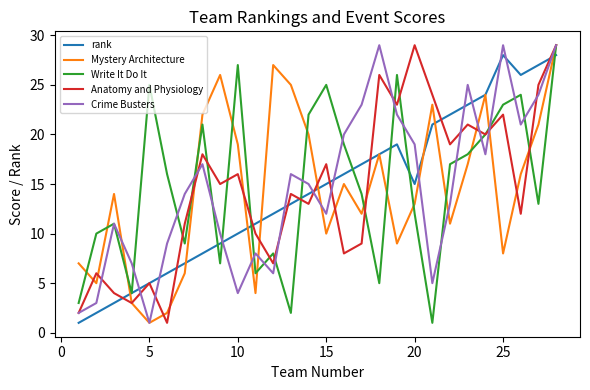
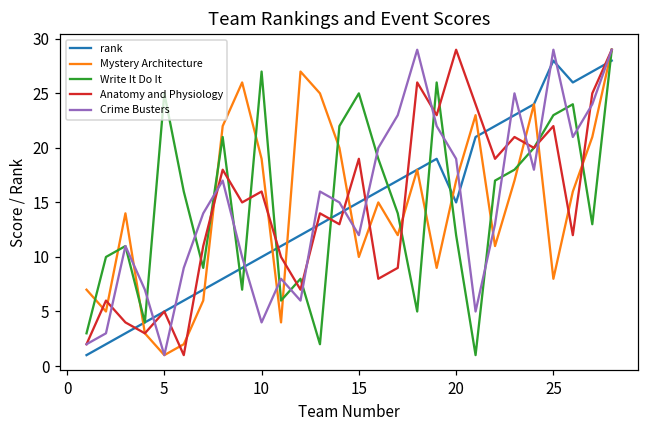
  {
    "rank": {
      "10": 10,
      "15": 15,
      "20": 15,
      "25": 28
    },
    "Mystery Architecture": {
      "10": 19,
      "15": 10,
-     "20": 13,
+     "20": 17,
      "25": 8
    },
    "Write It Do It": {
      "10": 27,
      "15": 25,
      "20": 12,
      "25": 23
    },
    "Anatomy and Physiology": {
      "10": 16,
-     "15": 17,
+     "15": 19,
      "20": 29,
      "25": 22
    },
    "Crime Busters": {
      "10": 4,
      "15": 12,
      "20": 19,
      "25": 29
    }
  }
